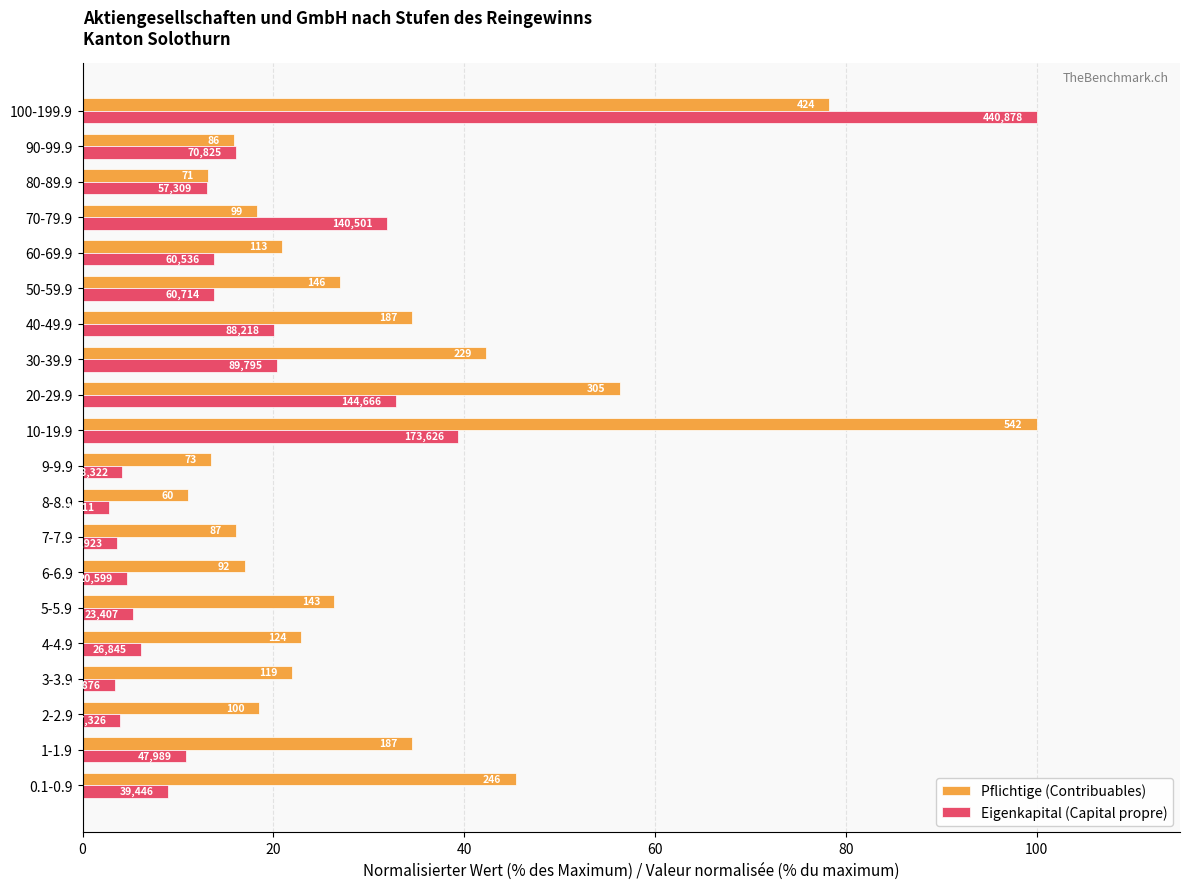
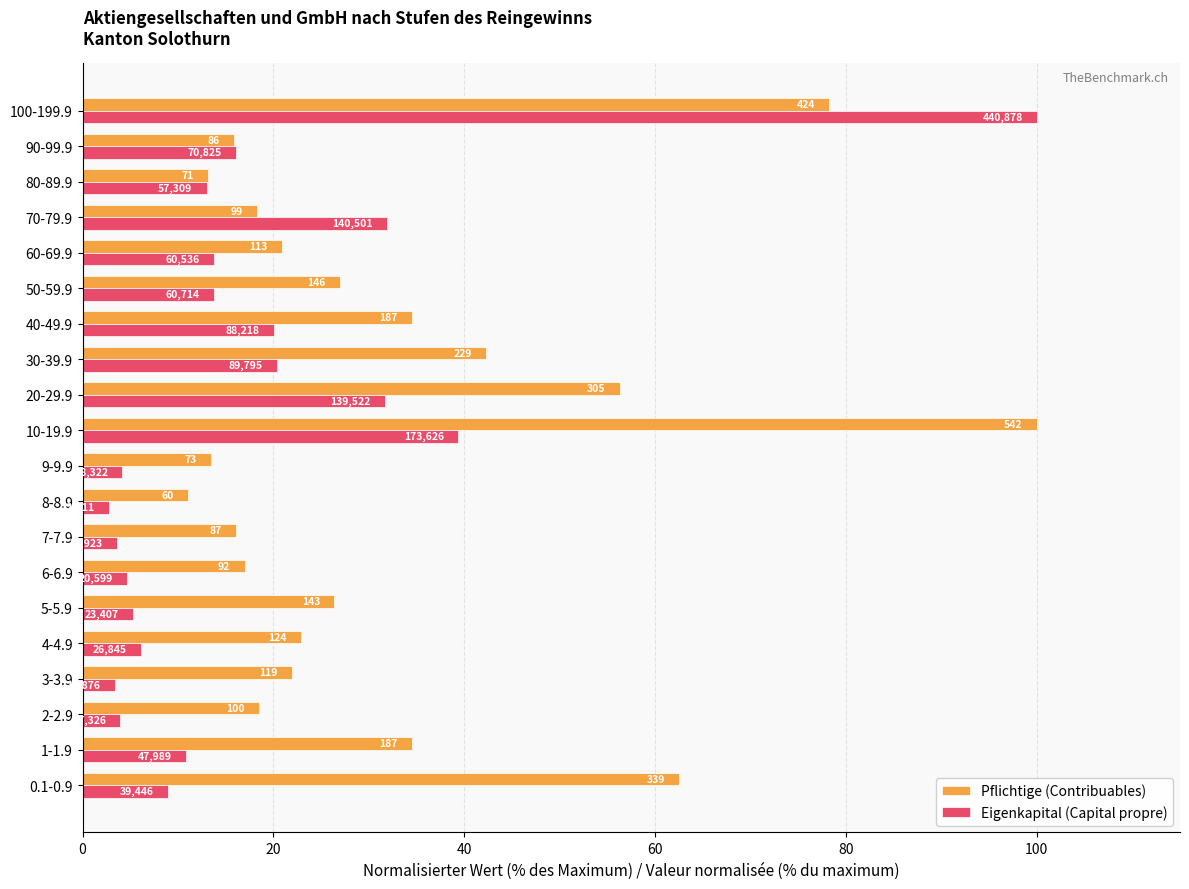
  {
    "Pflichtige (Contribuables)": {
-     "0.1-0.9": "246"
+     "0.1-0.9": "339"
    },
    "Eigenkapital (Capital propre)": {
-     "20-29.9": "144,666"
+     "20-29.9": "139,522"
    }
  }
